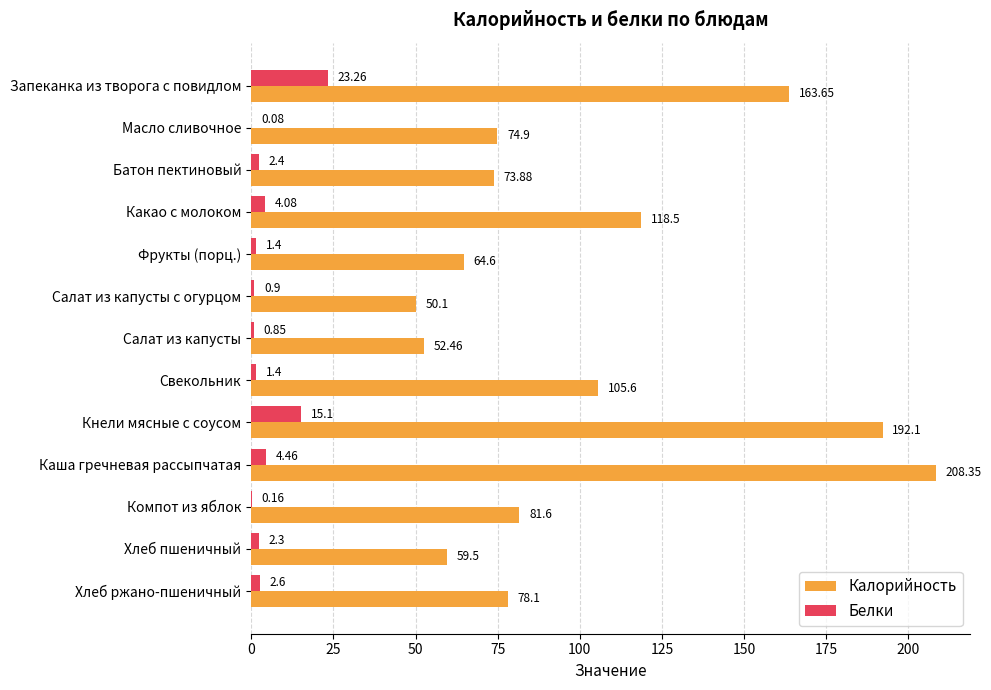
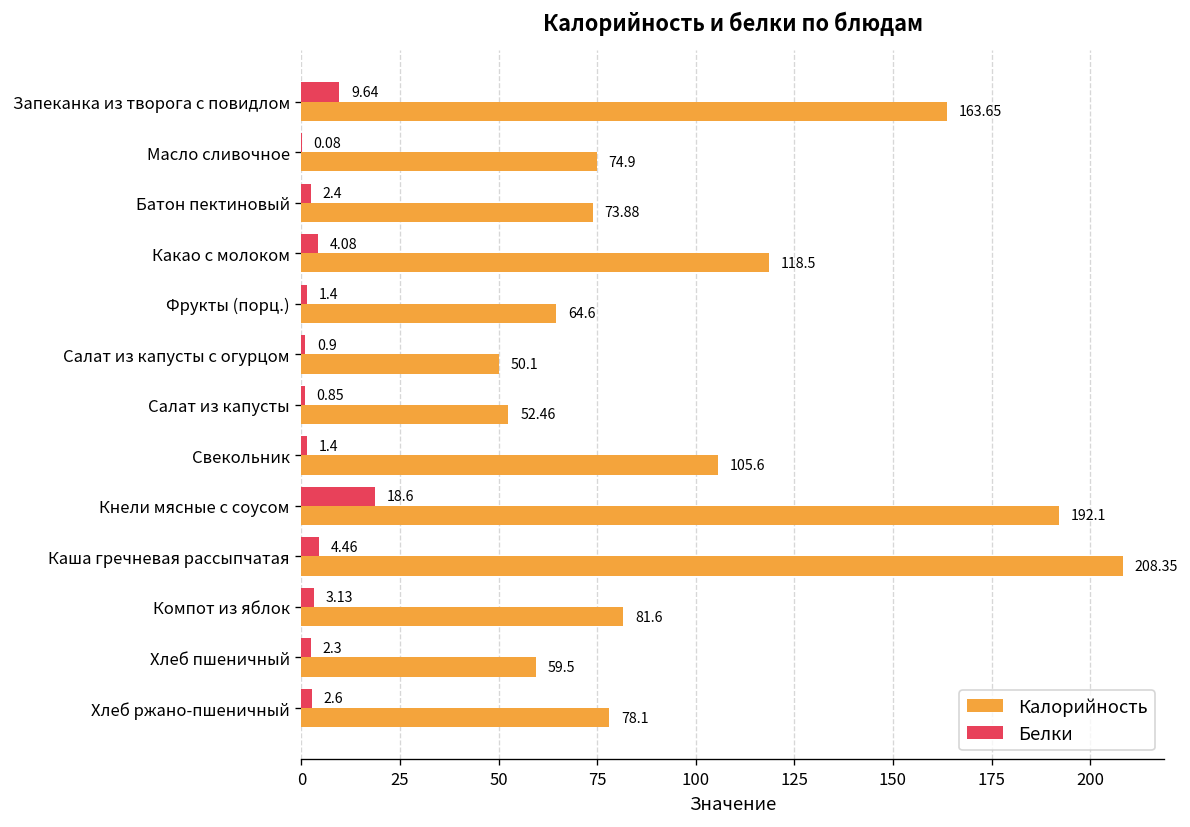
  {
    "Калорийность": {
      "Запеканка из творога с повидлом": 163.65,
      "Масло сливочное": 74.9,
      "Батон пектиновый": 73.88,
      "Какао с молоком": 118.5,
      "Фрукты (порц.)": 64.6,
      "Салат из капусты с огурцом": 50.1,
      "Салат из капусты": 52.46,
      "Свекольник": 105.6,
      "Кнели мясные с соусом": 192.1,
      "Каша гречневая рассыпчатая": 208.35,
      "Компот из яблок": 81.6,
      "Хлеб пшеничный": 59.5,
      "Хлеб ржано-пшеничный": 78.1
    },
    "Белки": {
-     "Запеканка из творога с повидлом": 23.26,
+     "Запеканка из творога с повидлом": 9.64,
      "Масло сливочное": 0.08,
      "Батон пектиновый": 2.4,
      "Какао с молоком": 4.08,
      "Фрукты (порц.)": 1.4,
      "Салат из капусты с огурцом": 0.9,
      "Салат из капусты": 0.85,
      "Свекольник": 1.4,
-     "Кнели мясные с соусом": 15.1,
+     "Кнели мясные с соусом": 18.6,
      "Каша гречневая рассыпчатая": 4.46,
-     "Компот из яблок": 0.16,
+     "Компот из яблок": 3.13,
      "Хлеб пшеничный": 2.3,
      "Хлеб ржано-пшеничный": 2.6
    }
  }
